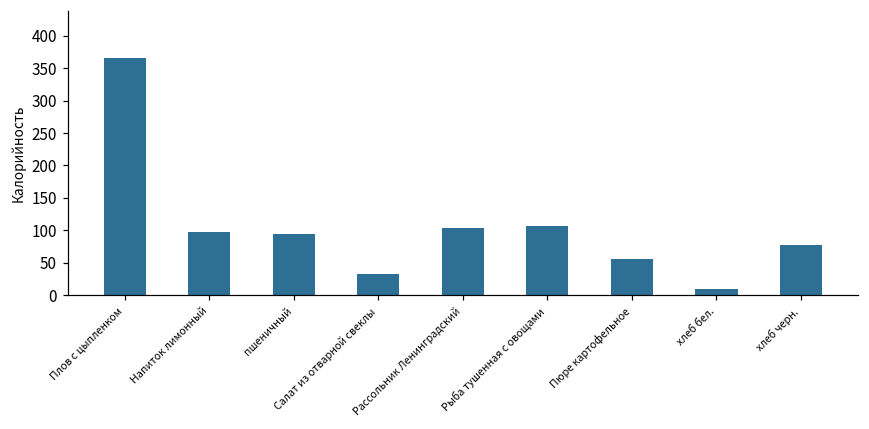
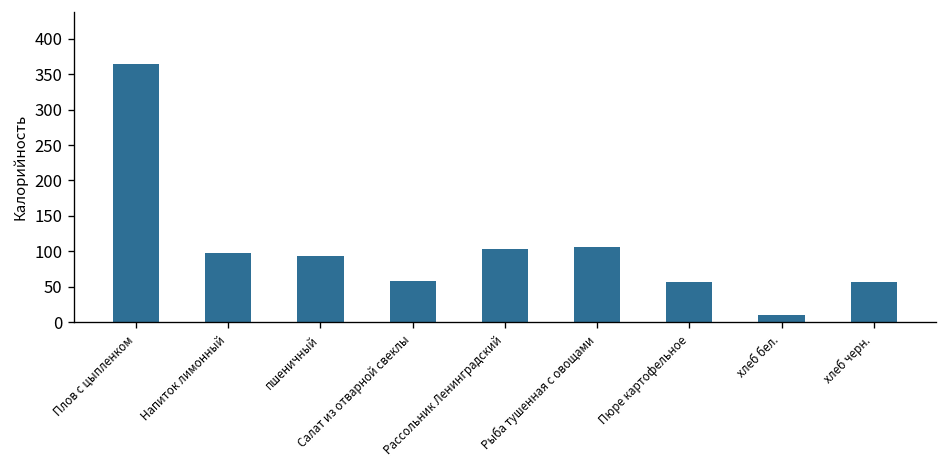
  {
    "Плов с цыпленком": 370,
    "Напиток лимонный": 100,
    "пшеничный": 90,
-   "Салат из отварной свеклы": 30,
+   "Салат из отварной свеклы": 60,
    "Рассольник Ленинградский": 100,
    "Рыба тушенная с овощами": 110,
    "Пюре картофельное": 60,
    "хлеб бел.": 10,
-   "хлеб черн.": 80
+   "хлеб черн.": 60
  }
